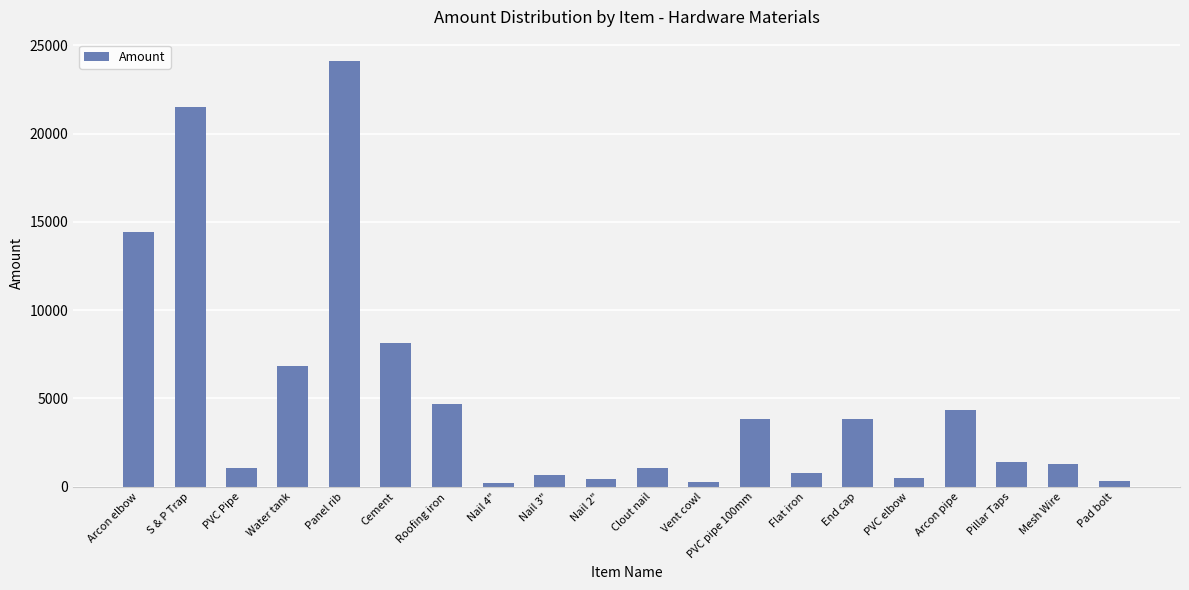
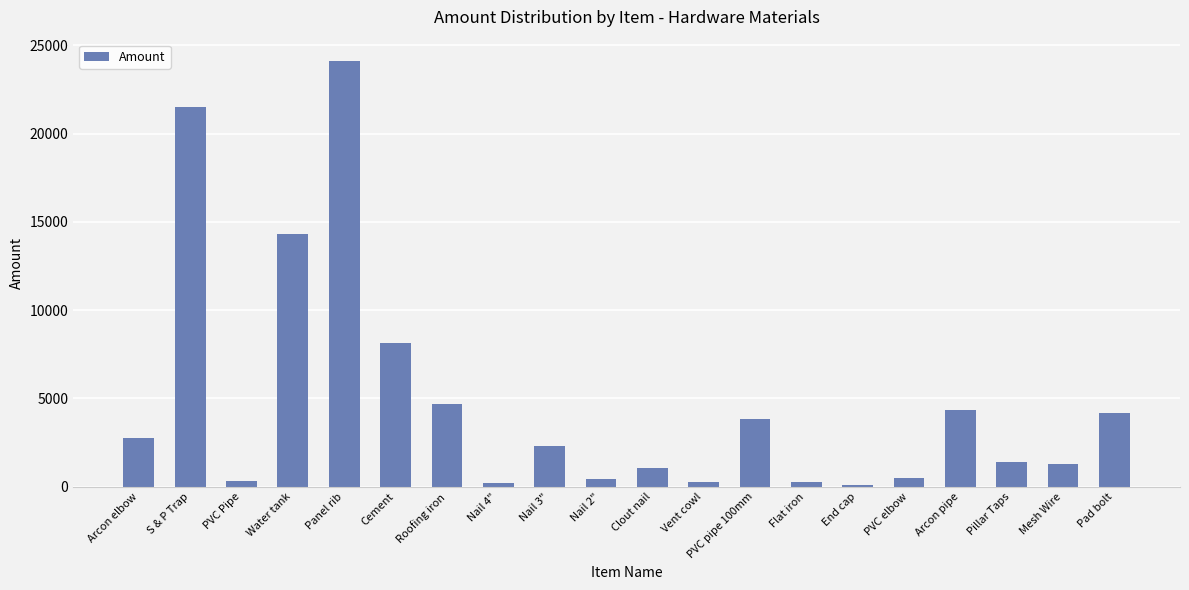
  {
-   "Arcon elbow": 14400,
+   "Arcon elbow": 2800,
    "S & P Trap": 21500,
-   "PVC Pipe": 1100,
-   "Water tank": 6800,
+   "PVC Pipe": 300,
+   "Water tank": 14300,
    "Panel rib": 24100,
    "Cement": 8100,
    "Roofing iron": 4700,
    "Nail 4\"": 200,
-   "Nail 3\"": 700,
+   "Nail 3\"": 2300,
    "Nail 2\"": 500,
    "Clout nail": 1100,
    "Vent cowl": 200,
    "PVC pipe 100mm": 3900,
-   "Flat iron": 800,
-   "End cap": 3900,
+   "Flat iron": 300,
+   "End cap": 100,
    "PVC elbow": 500,
    "Arcon pipe": 4400,
    "Pillar Taps": 1400,
    "Mesh Wire": 1300,
-   "Pad bolt": 300
+   "Pad bolt": 4200
  }
